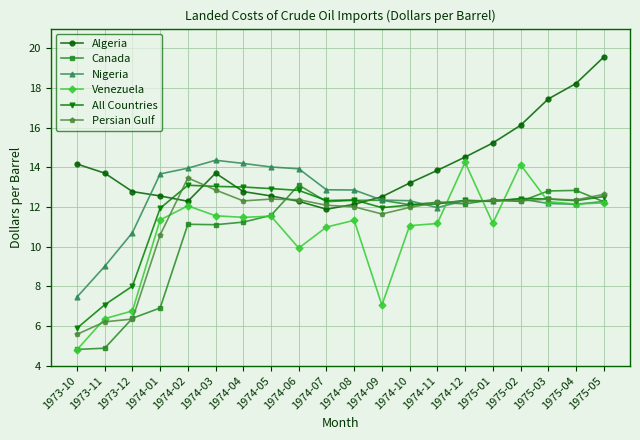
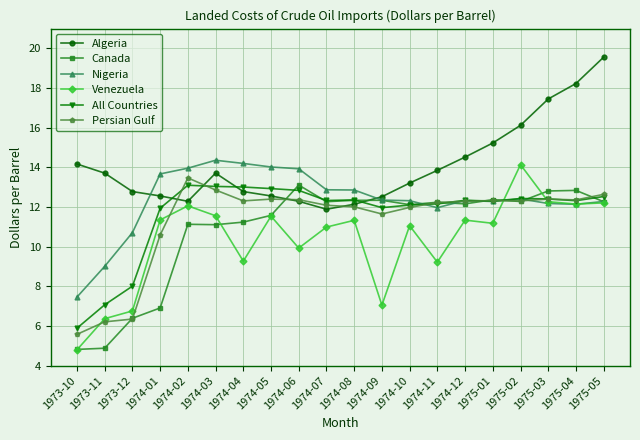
  {
    "Venezuela": {
      "1973-11": 6.4,
      "1973-12": 6.8,
      "1974-01": 11.4,
      "1974-02": 12.1,
      "1974-03": 11.6,
-     "1974-04": 11.5,
+     "1974-04": 9.3,
      "1974-06": 9.9,
      "1974-07": 11.0,
      "1974-08": 11.3,
      "1974-09": 7.1,
      "1974-10": 11.1,
-     "1974-11": 11.2,
-     "1974-12": 14.3,
+     "1974-11": 9.2,
+     "1974-12": 11.3,
      "1975-01": 11.2,
      "1975-02": 14.1
    }
  }
